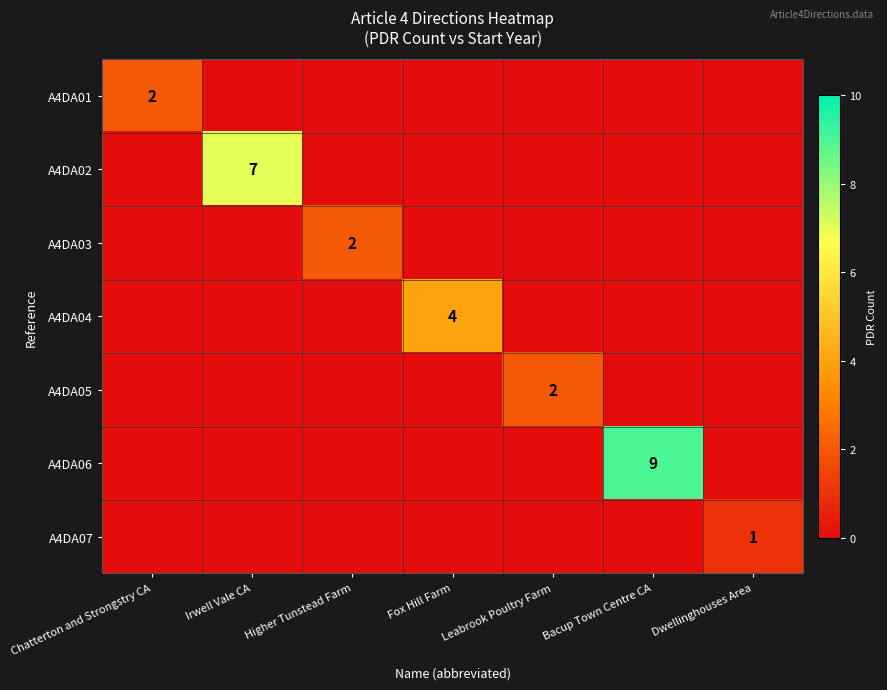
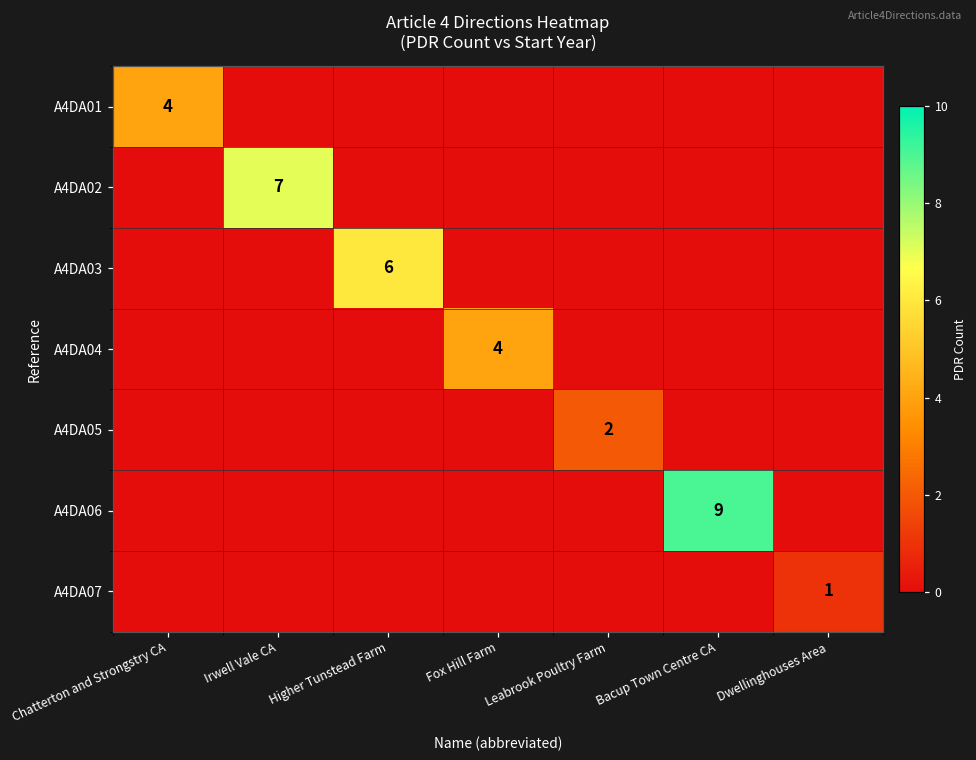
  {
    "A4DA01": {
-     "Chatterton and Strongstry CA": 2
+     "Chatterton and Strongstry CA": 4
    },
    "A4DA02": {
      "Irwell Vale CA": 7
    },
    "A4DA03": {
-     "Higher Tunstead Farm": 2
+     "Higher Tunstead Farm": 6
    },
    "A4DA04": {
      "Fox Hill Farm": 4
    },
    "A4DA05": {
      "Leabrook Poultry Farm": 2
    },
    "A4DA06": {
      "Bacup Town Centre CA": 9
    },
    "A4DA07": {
      "Dwellinghouses Area": 1
    }
  }
